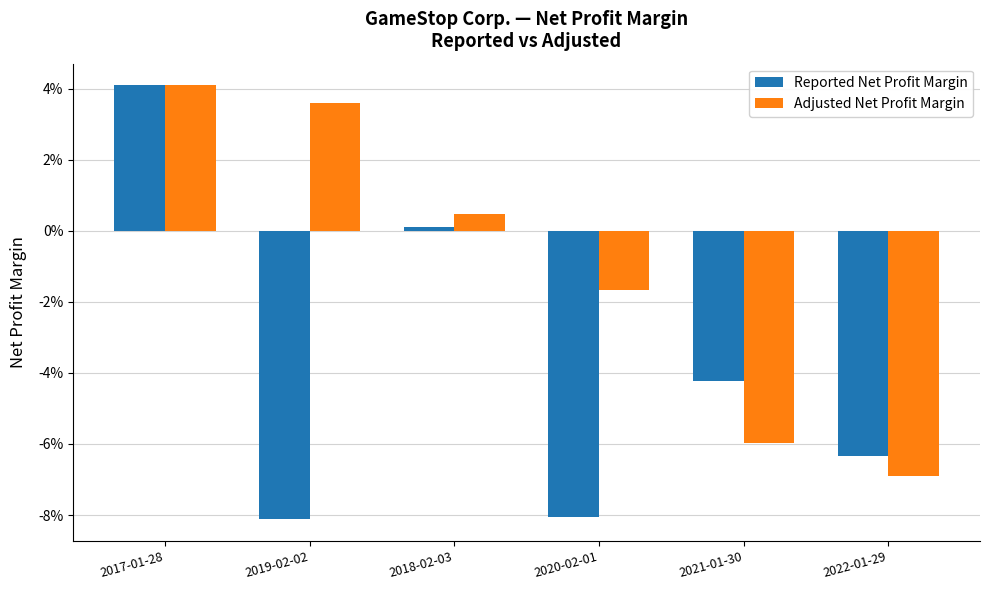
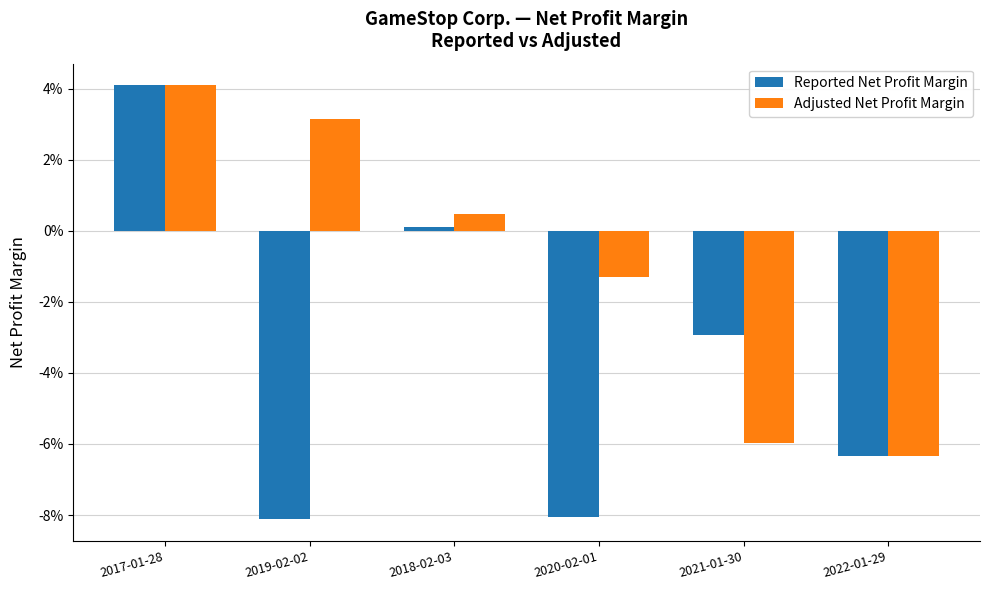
  {
    "Reported Net Profit Margin": {
      "2017-01-28": "4.1%",
      "2019-02-02": "-8.1%",
      "2018-02-03": "0.1%",
      "2020-02-01": "-8.1%",
-     "2021-01-30": "-4.2%",
+     "2021-01-30": "-2.9%",
      "2022-01-29": "-6.3%"
    },
    "Adjusted Net Profit Margin": {
      "2017-01-28": "4.1%",
-     "2019-02-02": "3.6%",
+     "2019-02-02": "3.1%",
      "2018-02-03": "0.5%",
-     "2020-02-01": "-1.7%",
+     "2020-02-01": "-1.3%",
      "2021-01-30": "-6.0%",
-     "2022-01-29": "-6.9%"
+     "2022-01-29": "-6.3%"
    }
  }
